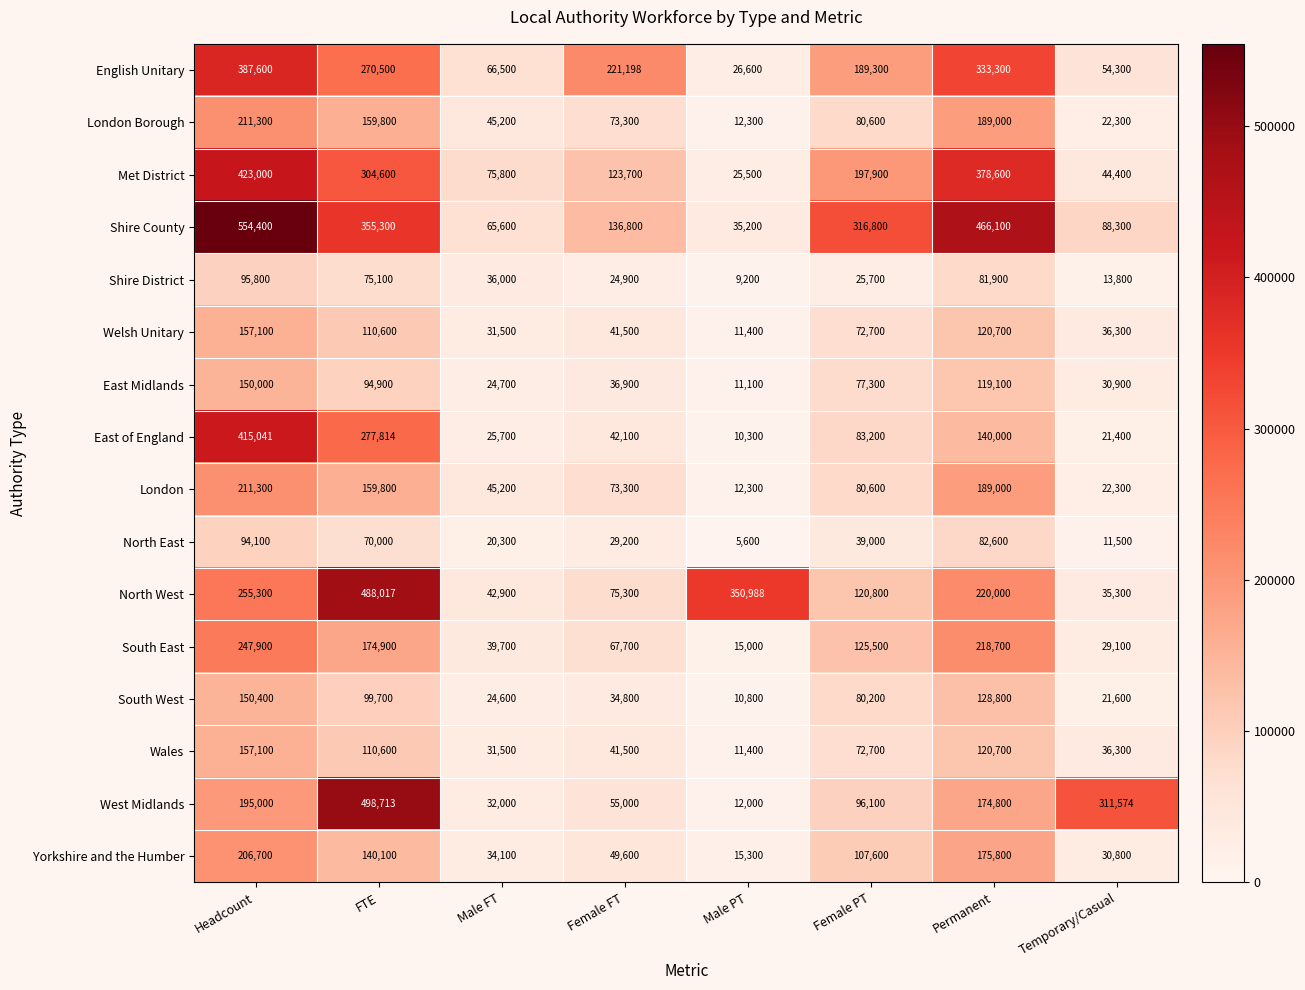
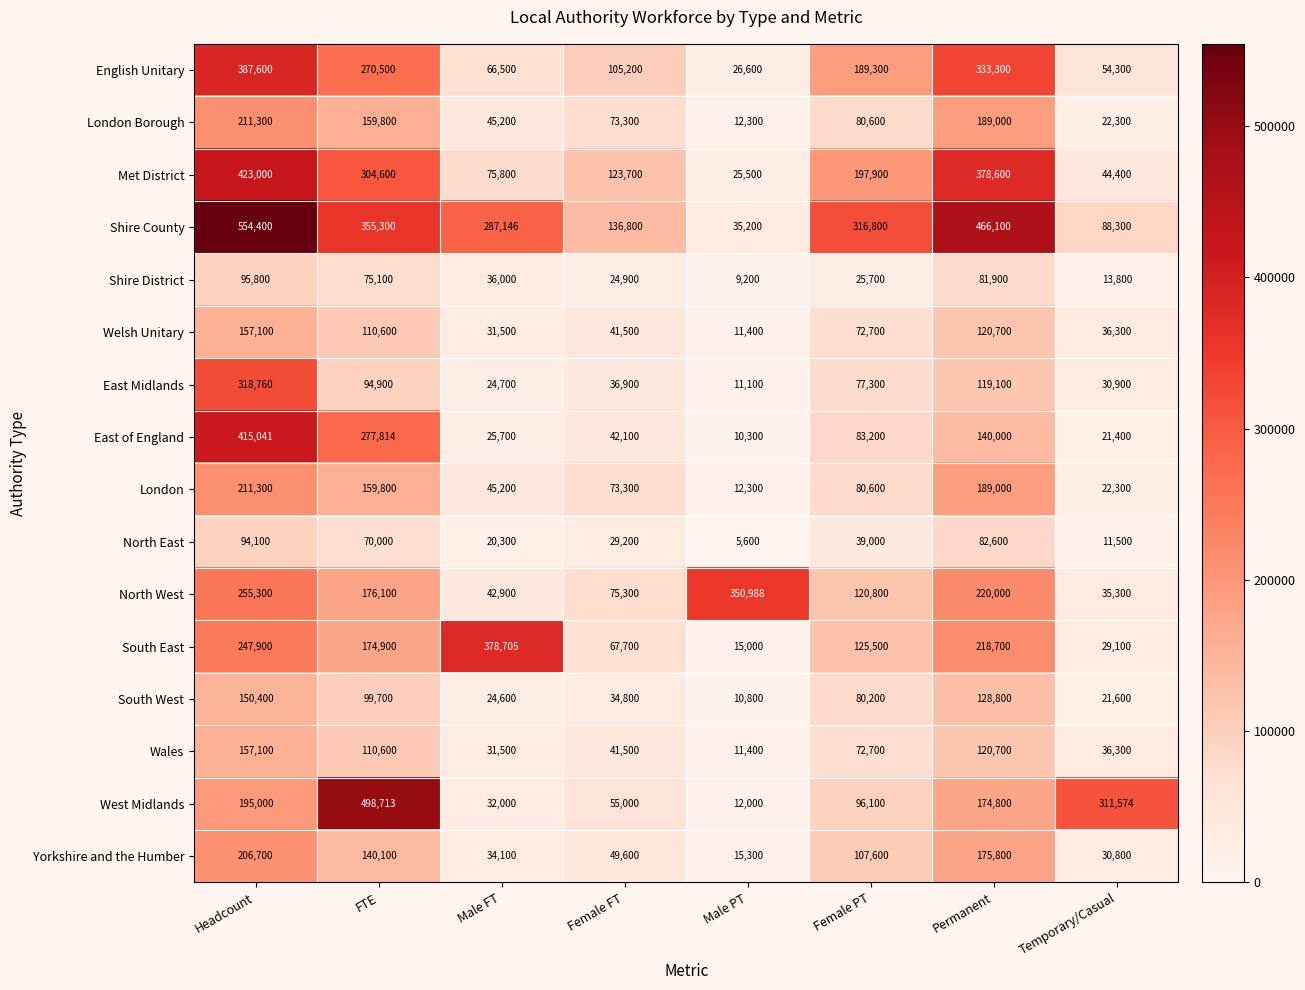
  {
    "English Unitary": {
      "Headcount": "387,600",
      "FTE": "270,500",
      "Male FT": "66,500",
-     "Female FT": "221,198",
+     "Female FT": "105,200",
      "Male PT": "26,600",
      "Female PT": "189,300",
      "Permanent": "333,300",
      "Temporary/Casual": "54,300"
    },
    "London Borough": {
      "Headcount": "211,300",
      "FTE": "159,800",
      "Male FT": "45,200",
      "Female FT": "73,300",
      "Male PT": "12,300",
      "Female PT": "80,600",
      "Permanent": "189,000",
      "Temporary/Casual": "22,300"
    },
    "Met District": {
      "Headcount": "423,000",
      "FTE": "304,600",
      "Male FT": "75,800",
      "Female FT": "123,700",
      "Male PT": "25,500",
      "Female PT": "197,900",
      "Permanent": "378,600",
      "Temporary/Casual": "44,400"
    },
    "Shire County": {
      "Headcount": "554,400",
      "FTE": "355,300",
-     "Male FT": "65,600",
+     "Male FT": "287,146",
      "Female FT": "136,800",
      "Male PT": "35,200",
      "Female PT": "316,800",
      "Permanent": "466,100",
      "Temporary/Casual": "88,300"
    },
    "Shire District": {
      "Headcount": "95,800",
      "FTE": "75,100",
      "Male FT": "36,000",
      "Female FT": "24,900",
      "Male PT": "9,200",
      "Female PT": "25,700",
      "Permanent": "81,900",
      "Temporary/Casual": "13,800"
    },
    "Welsh Unitary": {
      "Headcount": "157,100",
      "FTE": "110,600",
      "Male FT": "31,500",
      "Female FT": "41,500",
      "Male PT": "11,400",
      "Female PT": "72,700",
      "Permanent": "120,700",
      "Temporary/Casual": "36,300"
    },
    "East Midlands": {
-     "Headcount": "150,000",
+     "Headcount": "318,760",
      "FTE": "94,900",
      "Male FT": "24,700",
      "Female FT": "36,900",
      "Male PT": "11,100",
      "Female PT": "77,300",
      "Permanent": "119,100",
      "Temporary/Casual": "30,900"
    },
    "East of England": {
      "Headcount": "415,041",
      "FTE": "277,814",
      "Male FT": "25,700",
      "Female FT": "42,100",
      "Male PT": "10,300",
      "Female PT": "83,200",
      "Permanent": "140,000",
      "Temporary/Casual": "21,400"
    },
    "London": {
      "Headcount": "211,300",
      "FTE": "159,800",
      "Male FT": "45,200",
      "Female FT": "73,300",
      "Male PT": "12,300",
      "Female PT": "80,600",
      "Permanent": "189,000",
      "Temporary/Casual": "22,300"
    },
    "North East": {
      "Headcount": "94,100",
      "FTE": "70,000",
      "Male FT": "20,300",
      "Female FT": "29,200",
      "Male PT": "5,600",
      "Female PT": "39,000",
      "Permanent": "82,600",
      "Temporary/Casual": "11,500"
    },
    "North West": {
      "Headcount": "255,300",
-     "FTE": "488,017",
+     "FTE": "176,100",
      "Male FT": "42,900",
      "Female FT": "75,300",
      "Male PT": "350,988",
      "Female PT": "120,800",
      "Permanent": "220,000",
      "Temporary/Casual": "35,300"
    },
    "South East": {
      "Headcount": "247,900",
      "FTE": "174,900",
-     "Male FT": "39,700",
+     "Male FT": "378,705",
      "Female FT": "67,700",
      "Male PT": "15,000",
      "Female PT": "125,500",
      "Permanent": "218,700",
      "Temporary/Casual": "29,100"
    },
    "South West": {
      "Headcount": "150,400",
      "FTE": "99,700",
      "Male FT": "24,600",
      "Female FT": "34,800",
      "Male PT": "10,800",
      "Female PT": "80,200",
      "Permanent": "128,800",
      "Temporary/Casual": "21,600"
    },
    "Wales": {
      "Headcount": "157,100",
      "FTE": "110,600",
      "Male FT": "31,500",
      "Female FT": "41,500",
      "Male PT": "11,400",
      "Female PT": "72,700",
      "Permanent": "120,700",
      "Temporary/Casual": "36,300"
    },
    "West Midlands": {
      "Headcount": "195,000",
      "FTE": "498,713",
      "Male FT": "32,000",
      "Female FT": "55,000",
      "Male PT": "12,000",
      "Female PT": "96,100",
      "Permanent": "174,800",
      "Temporary/Casual": "311,574"
    },
    "Yorkshire and the Humber": {
      "Headcount": "206,700",
      "FTE": "140,100",
      "Male FT": "34,100",
      "Female FT": "49,600",
      "Male PT": "15,300",
      "Female PT": "107,600",
      "Permanent": "175,800",
      "Temporary/Casual": "30,800"
    }
  }
